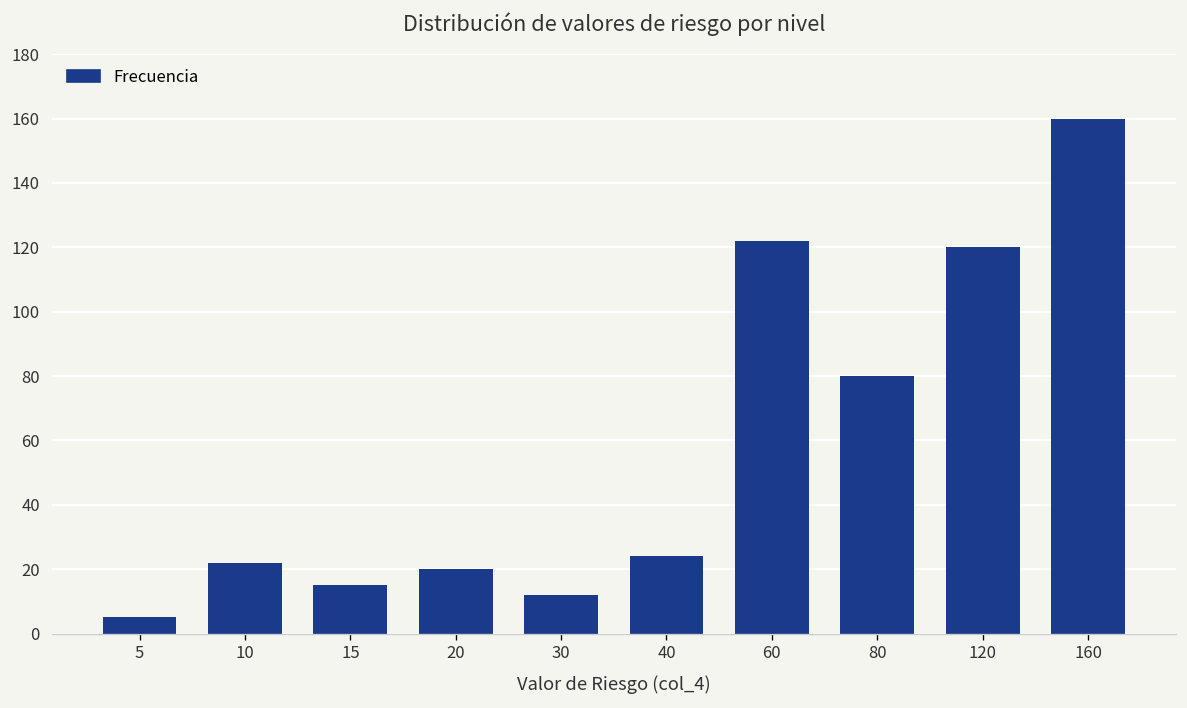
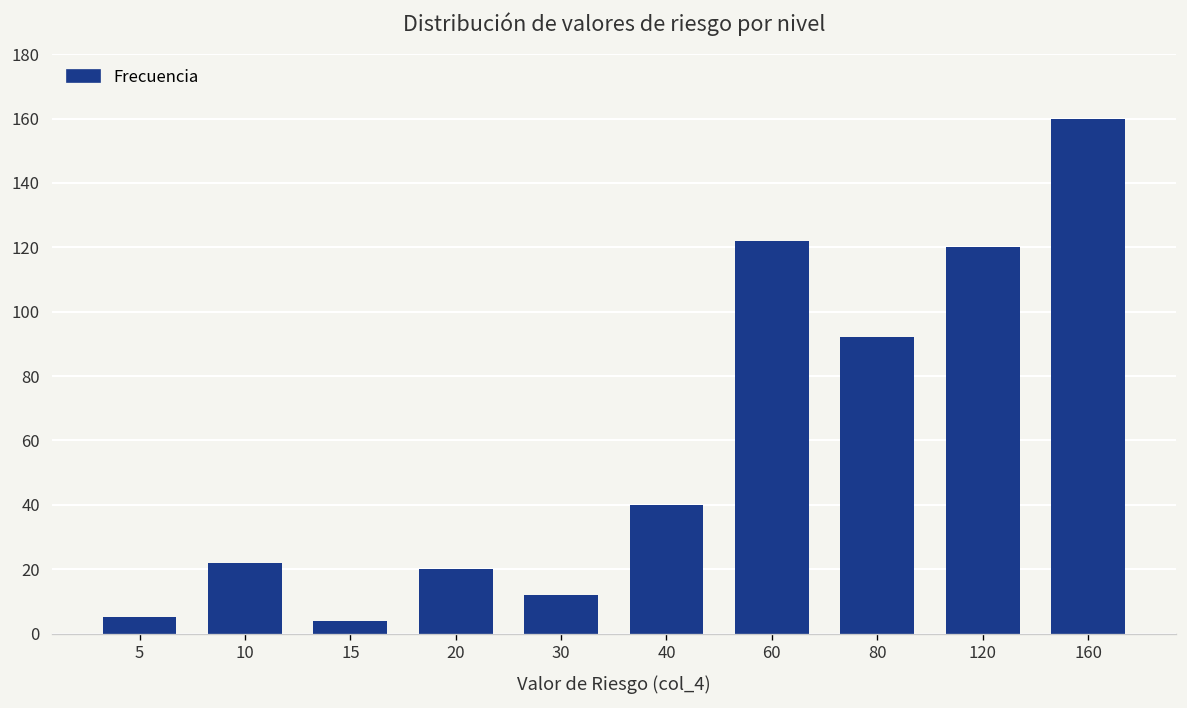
  {
    "5": 5,
    "10": 22,
-   "15": 15,
+   "15": 4,
    "20": 20,
    "30": 12,
-   "40": 24,
+   "40": 40,
    "60": 122,
-   "80": 80,
+   "80": 92,
    "120": 120,
    "160": 160
  }
